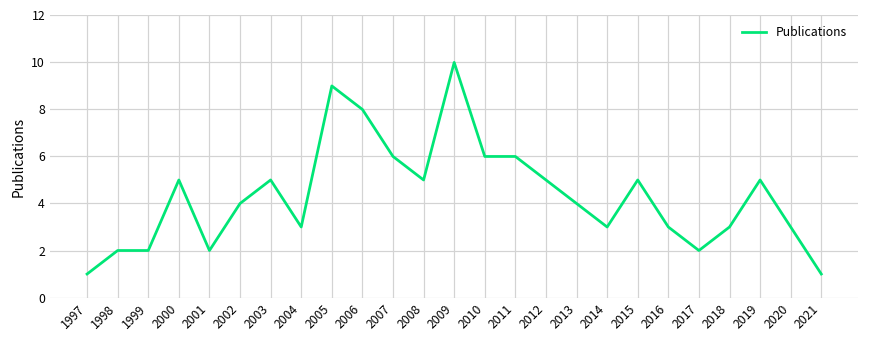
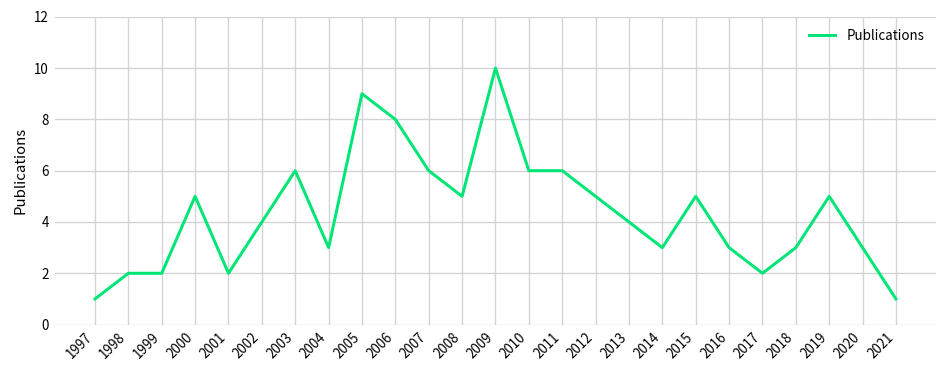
  {
    "1997": 1,
    "1998": 2,
    "1999": 2,
    "2000": 5,
    "2001": 2,
    "2002": 4,
-   "2003": 5,
+   "2003": 6,
    "2004": 3,
    "2005": 9,
    "2006": 8,
    "2007": 6,
    "2008": 5,
    "2009": 10,
    "2010": 6,
    "2011": 6,
    "2012": 5,
    "2013": 4,
    "2014": 3,
    "2015": 5,
    "2016": 3,
    "2017": 2,
    "2018": 3,
    "2019": 5,
    "2020": 3,
    "2021": 1
  }
